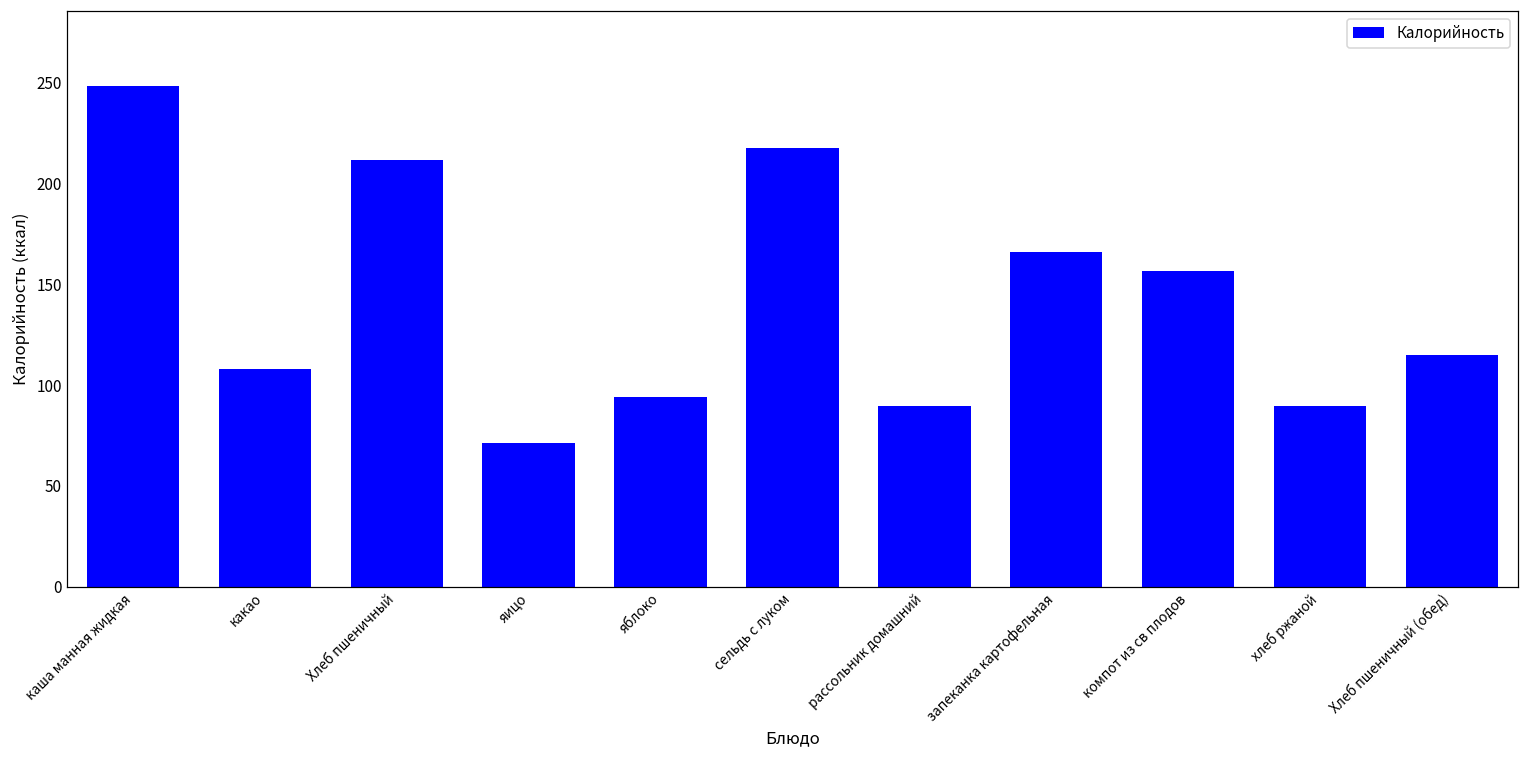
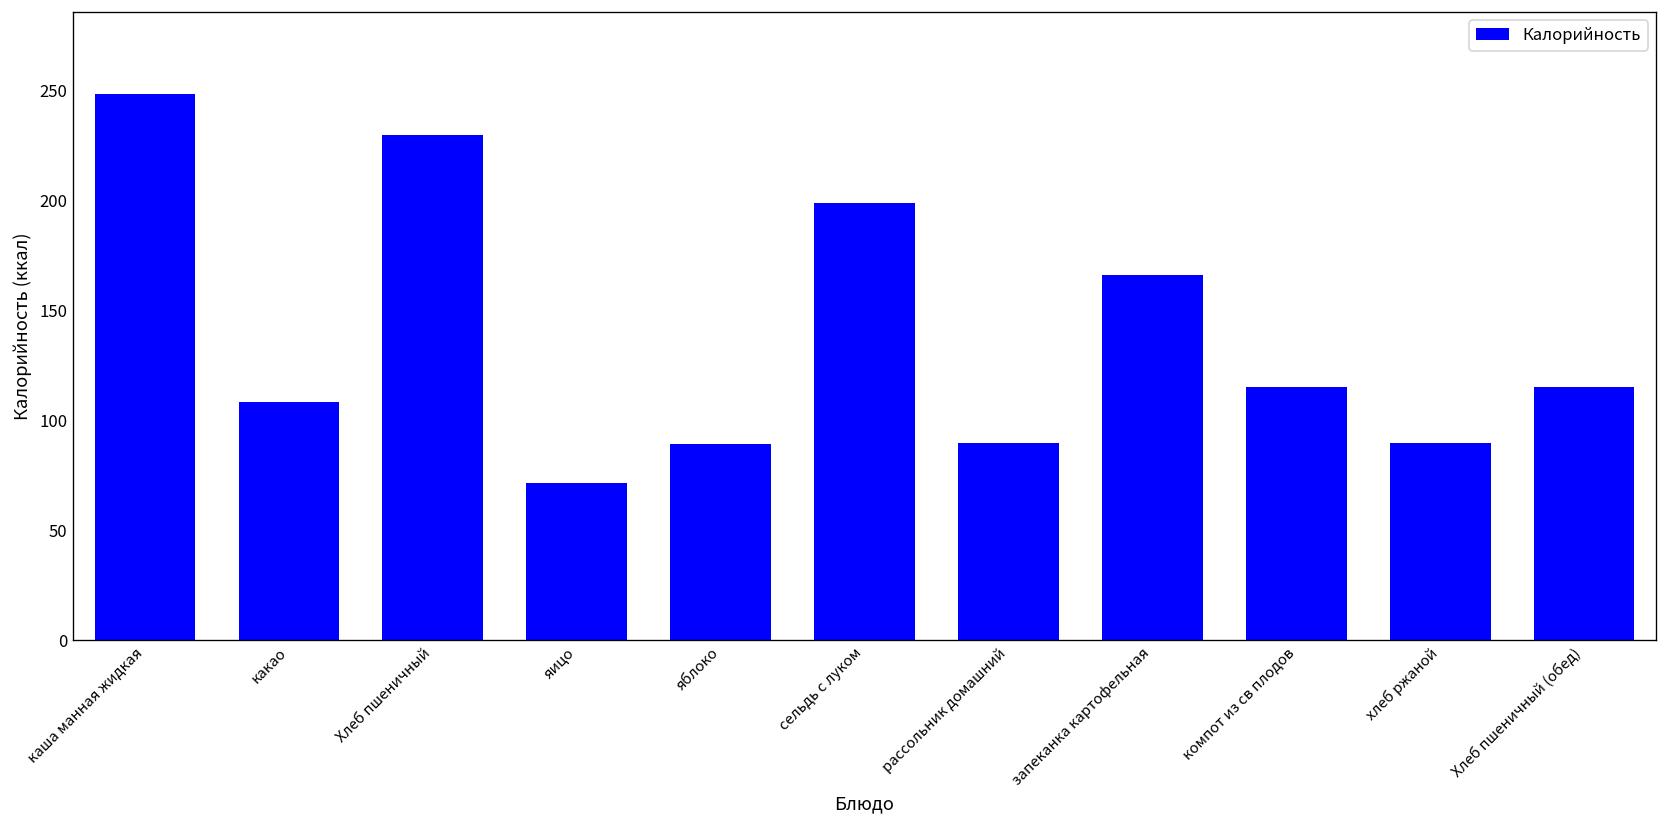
  {
    "каша манная жидкая": 248,
    "какао": 108,
-   "Хлеб пшеничный": 212,
+   "Хлеб пшеничный": 230,
    "яицо": 71,
-   "яблоко": 94,
-   "сельдь с луком": 217,
+   "яблоко": 89,
+   "сельдь с луком": 199,
    "рассольник домашний": 90,
    "запеканка картофельная": 166,
-   "компот из св плодов": 157,
+   "компот из св плодов": 115,
    "хлеб ржаной": 90,
    "Хлеб пшеничный (обед)": 115
  }
